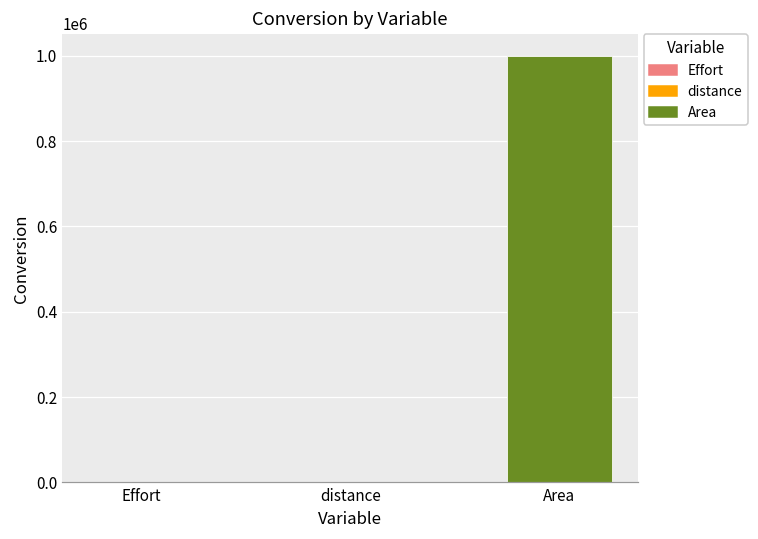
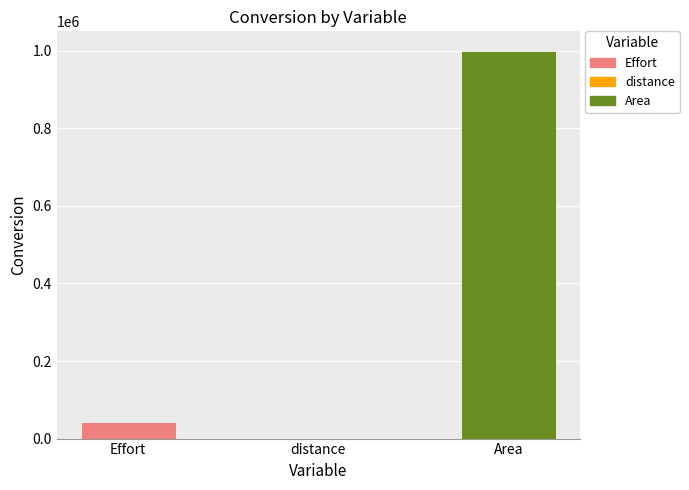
  {
-   "Effort": 0,
+   "Effort": 40000,
    "Area": 1000000
  }
